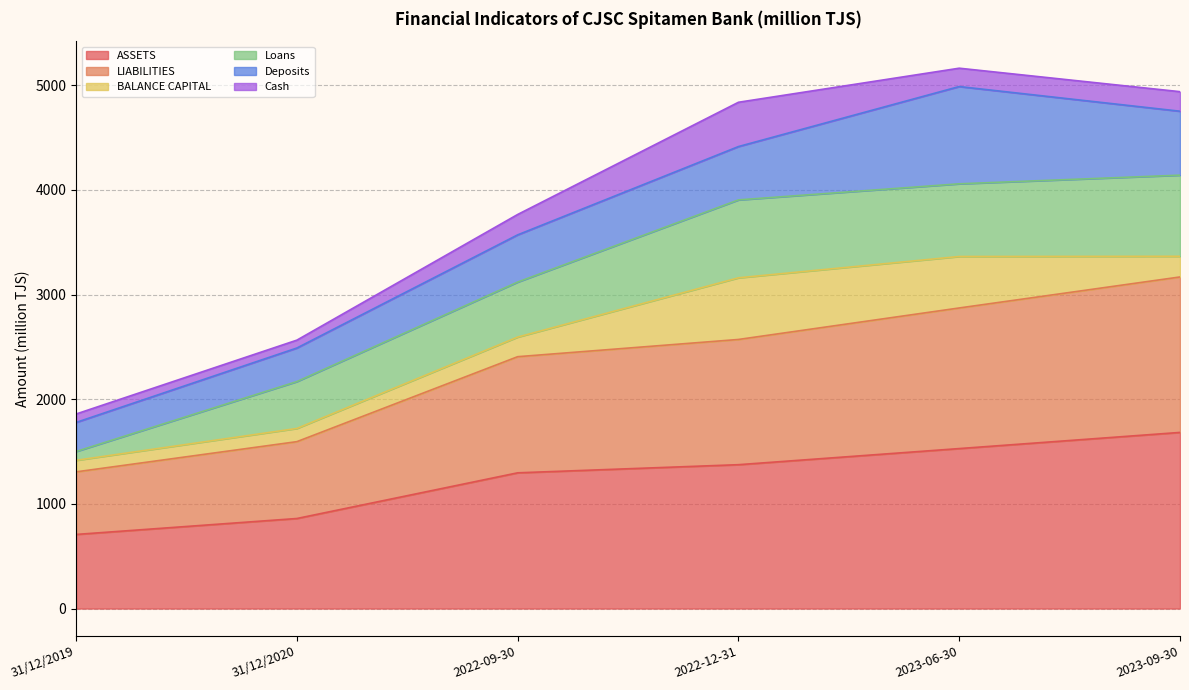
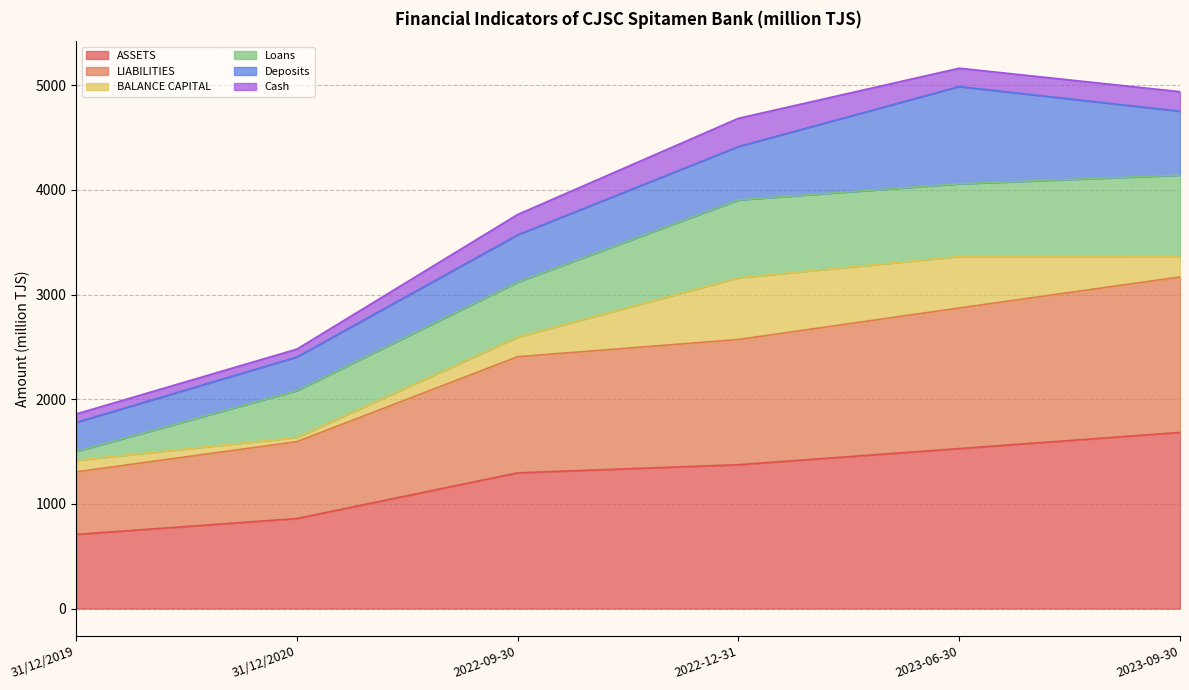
  {
    "BALANCE CAPITAL": {
      "31/12/2019": 110,
-     "31/12/2020": 130,
+     "31/12/2020": 40,
      "2022-09-30": 190,
      "2022-12-31": 590,
      "2023-06-30": 490,
      "2023-09-30": 200
    },
    "Loans": {
      "31/12/2019": 80,
      "31/12/2020": 450,
      "2022-09-30": 530,
      "2022-12-31": 740,
      "2023-06-30": 690,
      "2023-09-30": 780
    },
    "Deposits": {
      "31/12/2019": 280,
      "31/12/2020": 320,
      "2022-09-30": 450,
      "2022-12-31": 510,
      "2023-06-30": 930,
      "2023-09-30": 610
    },
    "Cash": {
      "31/12/2019": 80,
      "31/12/2020": 80,
      "2022-09-30": 190,
-     "2022-12-31": 420,
+     "2022-12-31": 270,
      "2023-06-30": 180,
      "2023-09-30": 190
    }
  }
